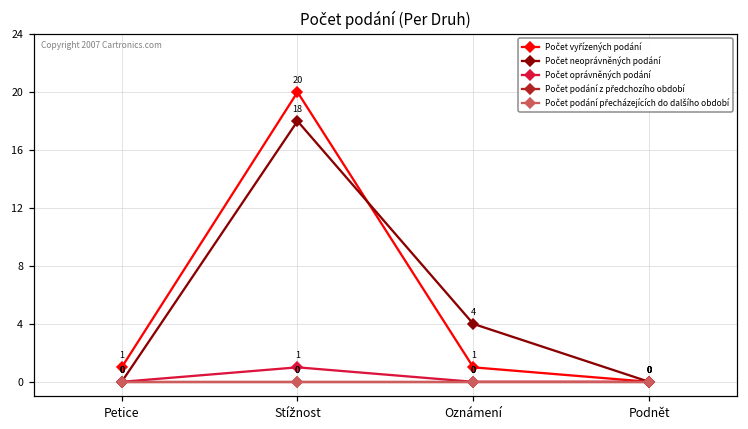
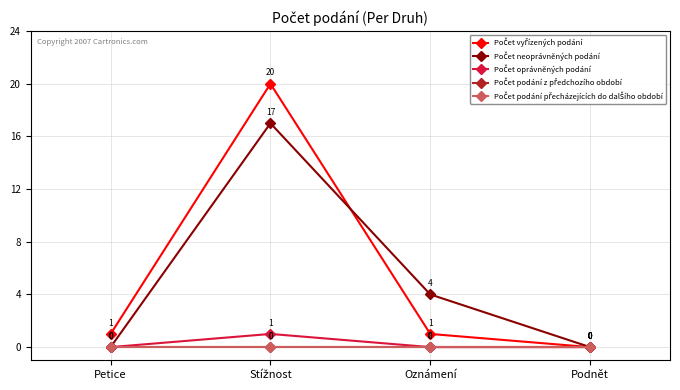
  {
    "Počet vyřízených podání": {
      "Petice": 1,
      "Stížnost": 20,
      "Oznámení": 1
    },
    "Počet neoprávněných podání": {
-     "Stížnost": 18,
+     "Stížnost": 17,
      "Oznámení": 4
    },
    "Počet oprávněných podání": {
      "Stížnost": 1
    }
  }
